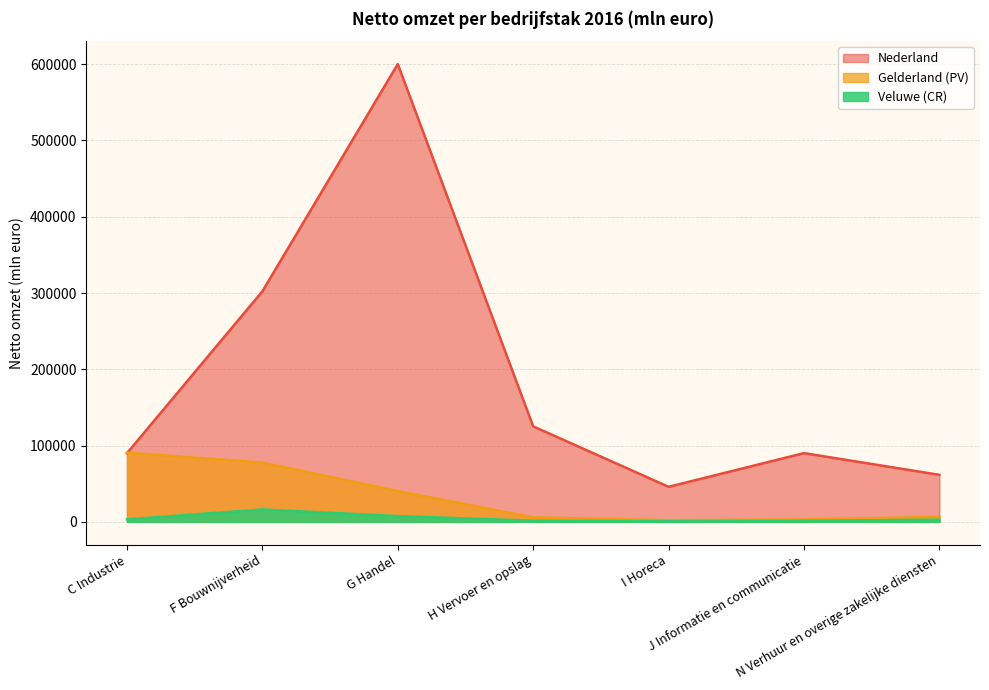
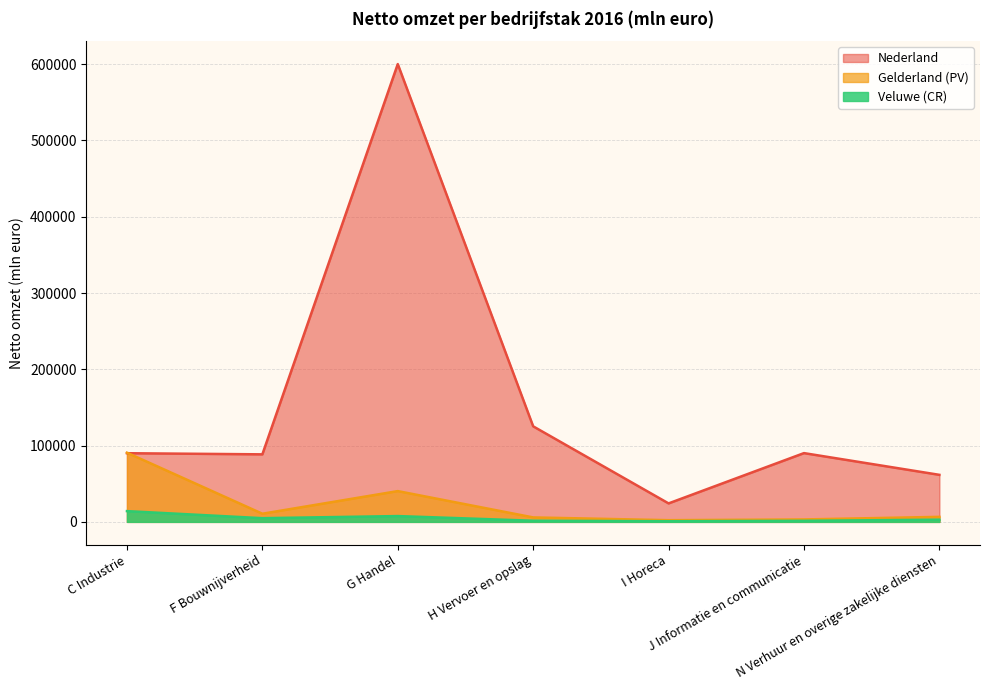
  {
    "Nederland": {
-     "F Bouwnijverheid": 300000,
+     "F Bouwnijverheid": 90000,
      "G Handel": 600000,
      "H Vervoer en opslag": 130000,
-     "I Horeca": 50000,
+     "I Horeca": 20000,
      "J Informatie en communicatie": 90000,
      "N Verhuur en overige zakelijke diensten": 60000
    },
    "Gelderland (PV)": {
-     "F Bouwnijverheid": 80000,
+     "F Bouwnijverheid": 10000,
      "G Handel": 40000,
      "H Vervoer en opslag": 10000,
      "N Verhuur en overige zakelijke diensten": 10000
    },
    "Veluwe (CR)": {
-     "C Industrie": 0,
-     "F Bouwnijverheid": 20000,
+     "C Industrie": 10000,
+     "F Bouwnijverheid": 0,
      "G Handel": 10000,
      "H Vervoer en opslag": 0,
      "N Verhuur en overige zakelijke diensten": 0
    }
  }
